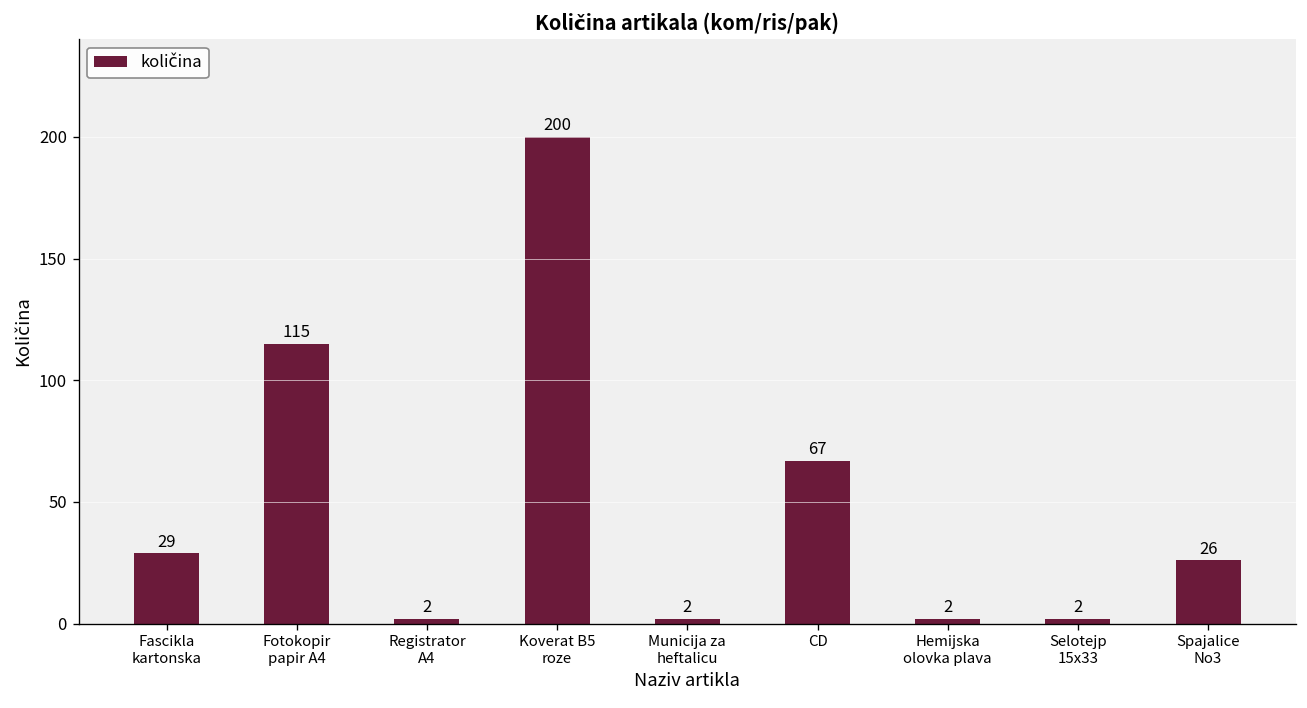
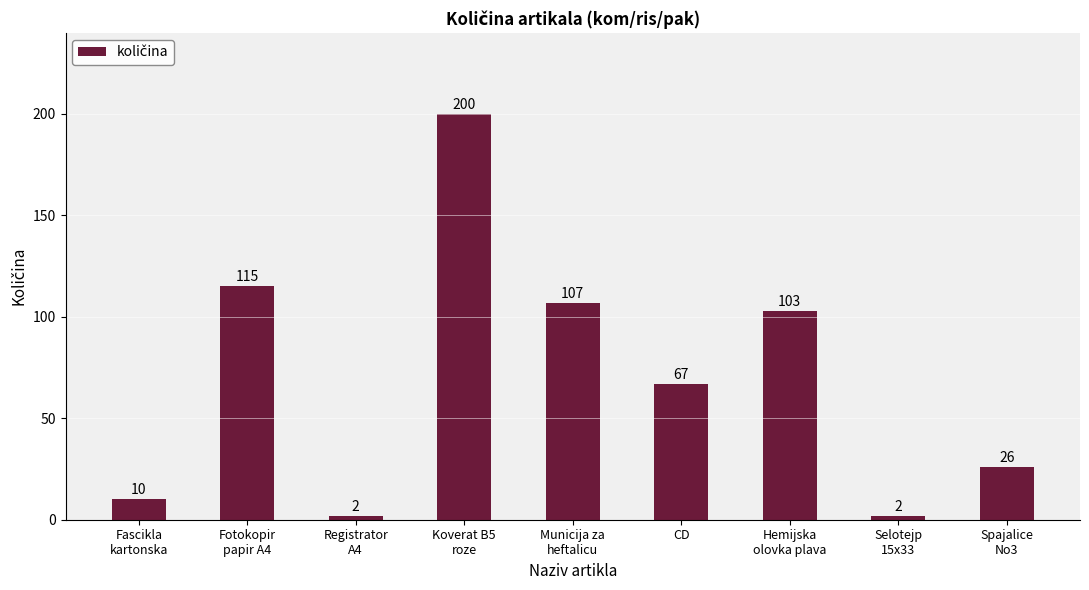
  {
-   "Fascikla kartonska": 29,
+   "Fascikla kartonska": 10,
    "Fotokopir papir A4": 115,
    "Registrator A4": 2,
    "Koverat B5 roze": 200,
-   "Municija za heftalicu": 2,
+   "Municija za heftalicu": 107,
    "CD": 67,
-   "Hemijska olovka plava": 2,
+   "Hemijska olovka plava": 103,
    "Selotejp 15x33": 2,
    "Spajalice No3": 26
  }
